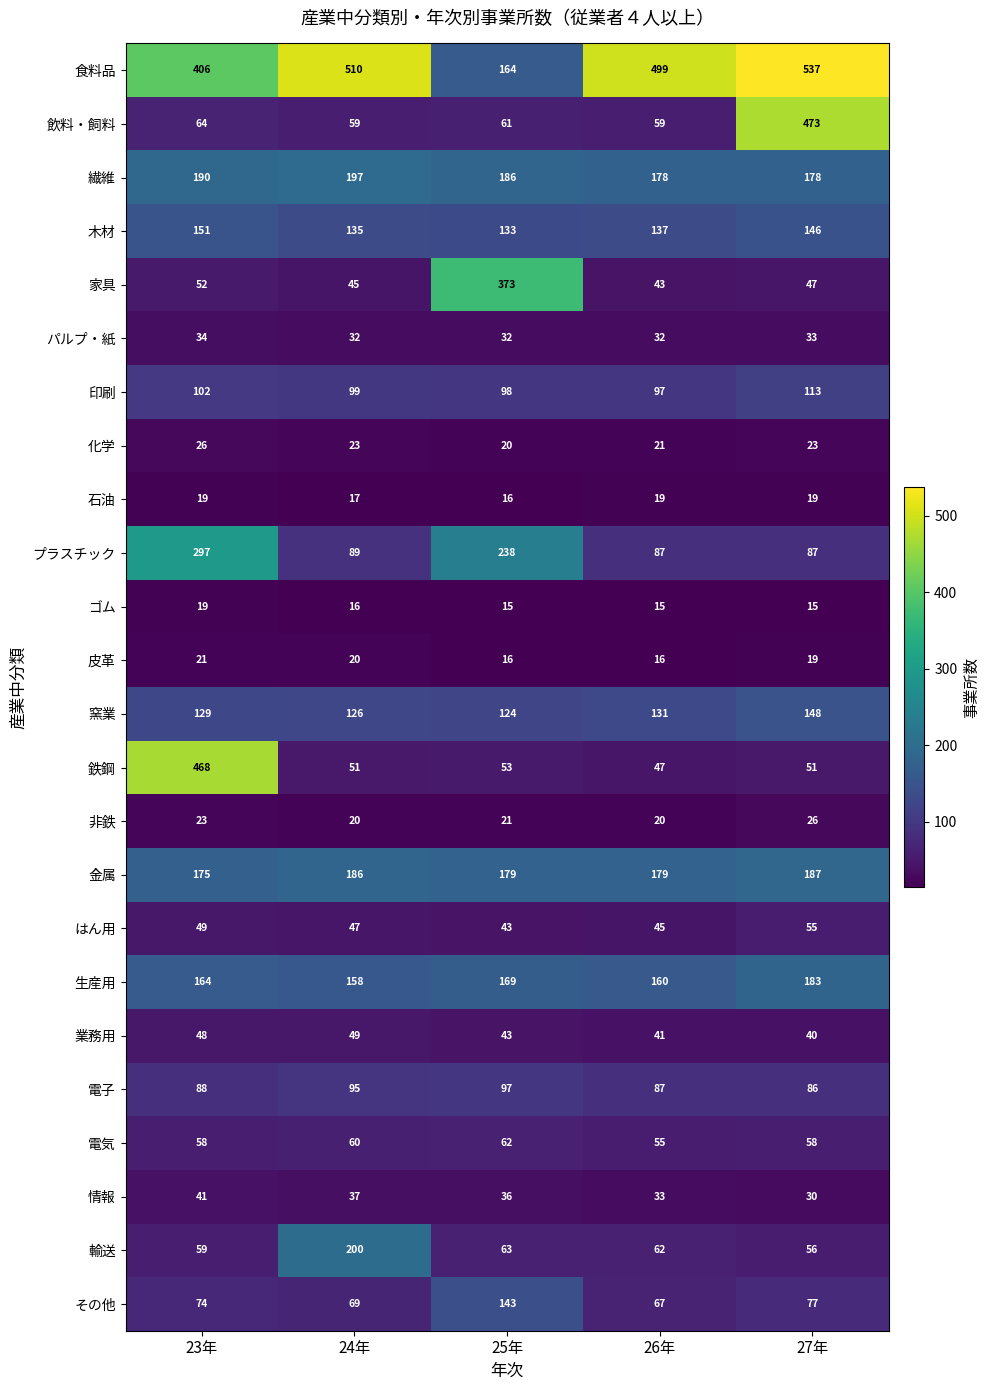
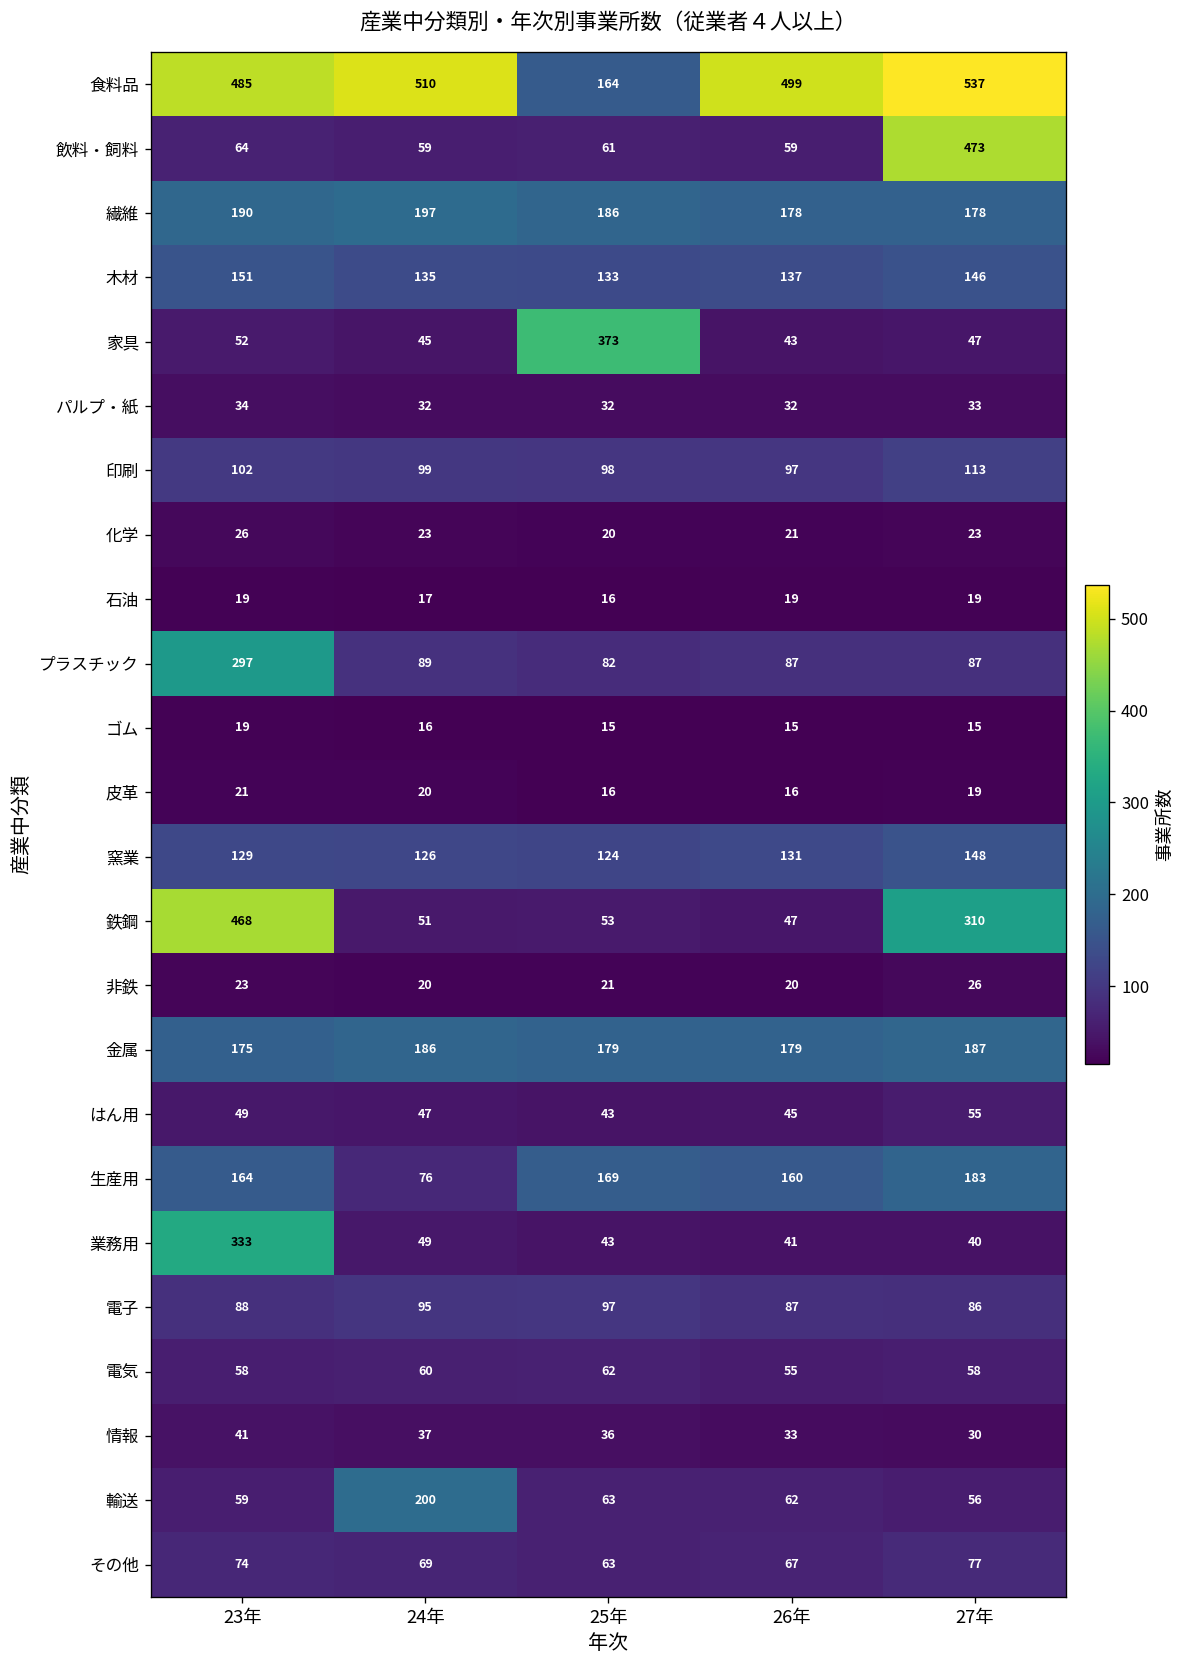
  {
    "食料品": {
-     "23年": 406,
+     "23年": 485,
      "24年": 510,
      "25年": 164,
      "26年": 499,
      "27年": 537
    },
    "飲料・飼料": {
      "23年": 64,
      "24年": 59,
      "25年": 61,
      "26年": 59,
      "27年": 473
    },
    "繊維": {
      "23年": 190,
      "24年": 197,
      "25年": 186,
      "26年": 178,
      "27年": 178
    },
    "木材": {
      "23年": 151,
      "24年": 135,
      "25年": 133,
      "26年": 137,
      "27年": 146
    },
    "家具": {
      "23年": 52,
      "24年": 45,
      "25年": 373,
      "26年": 43,
      "27年": 47
    },
    "パルプ・紙": {
      "23年": 34,
      "24年": 32,
      "25年": 32,
      "26年": 32,
      "27年": 33
    },
    "印刷": {
      "23年": 102,
      "24年": 99,
      "25年": 98,
      "26年": 97,
      "27年": 113
    },
    "化学": {
      "23年": 26,
      "24年": 23,
      "25年": 20,
      "26年": 21,
      "27年": 23
    },
    "石油": {
      "23年": 19,
      "24年": 17,
      "25年": 16,
      "26年": 19,
      "27年": 19
    },
    "プラスチック": {
      "23年": 297,
      "24年": 89,
-     "25年": 238,
+     "25年": 82,
      "26年": 87,
      "27年": 87
    },
    "ゴム": {
      "23年": 19,
      "24年": 16,
      "25年": 15,
      "26年": 15,
      "27年": 15
    },
    "皮革": {
      "23年": 21,
      "24年": 20,
      "25年": 16,
      "26年": 16,
      "27年": 19
    },
    "窯業": {
      "23年": 129,
      "24年": 126,
      "25年": 124,
      "26年": 131,
      "27年": 148
    },
    "鉄鋼": {
      "23年": 468,
      "24年": 51,
      "25年": 53,
      "26年": 47,
-     "27年": 51
+     "27年": 310
    },
    "非鉄": {
      "23年": 23,
      "24年": 20,
      "25年": 21,
      "26年": 20,
      "27年": 26
    },
    "金属": {
      "23年": 175,
      "24年": 186,
      "25年": 179,
      "26年": 179,
      "27年": 187
    },
    "はん用": {
      "23年": 49,
      "24年": 47,
      "25年": 43,
      "26年": 45,
      "27年": 55
    },
    "生産用": {
      "23年": 164,
-     "24年": 158,
+     "24年": 76,
      "25年": 169,
      "26年": 160,
      "27年": 183
    },
    "業務用": {
-     "23年": 48,
+     "23年": 333,
      "24年": 49,
      "25年": 43,
      "26年": 41,
      "27年": 40
    },
    "電子": {
      "23年": 88,
      "24年": 95,
      "25年": 97,
      "26年": 87,
      "27年": 86
    },
    "電気": {
      "23年": 58,
      "24年": 60,
      "25年": 62,
      "26年": 55,
      "27年": 58
    },
    "情報": {
      "23年": 41,
      "24年": 37,
      "25年": 36,
      "26年": 33,
      "27年": 30
    },
    "輸送": {
      "23年": 59,
      "24年": 200,
      "25年": 63,
      "26年": 62,
      "27年": 56
    },
    "その他": {
      "23年": 74,
      "24年": 69,
-     "25年": 143,
+     "25年": 63,
      "26年": 67,
      "27年": 77
    }
  }
